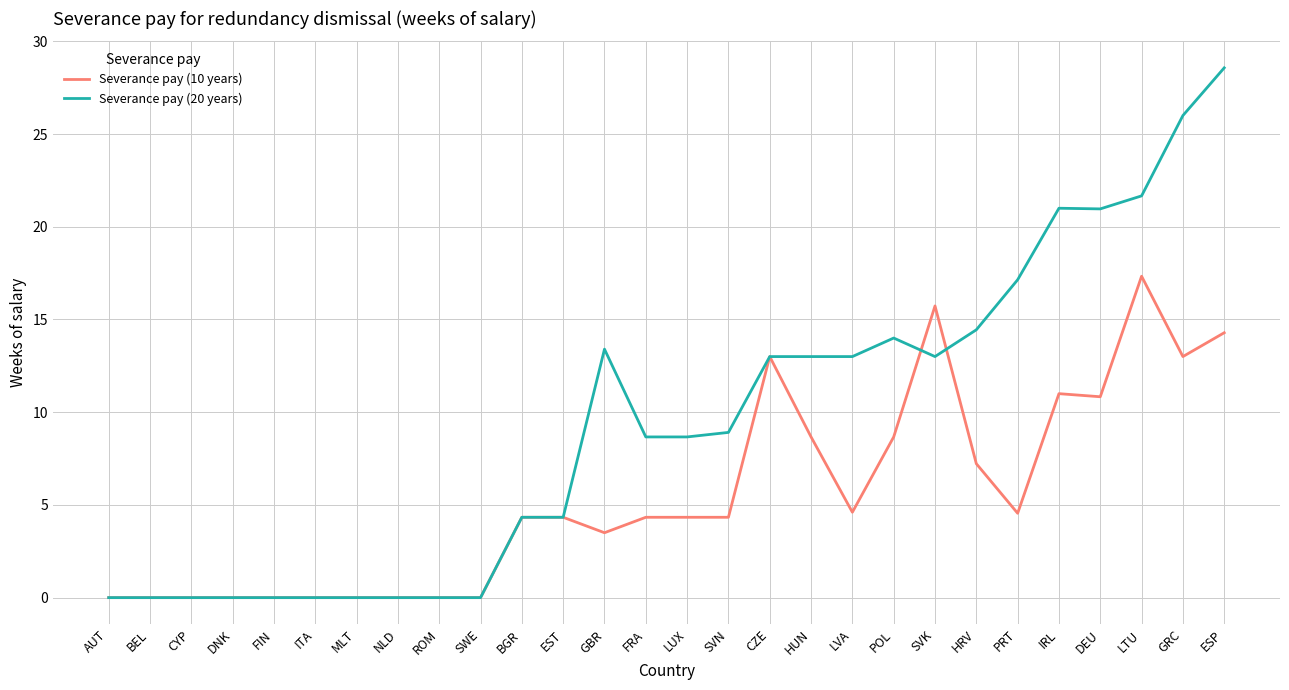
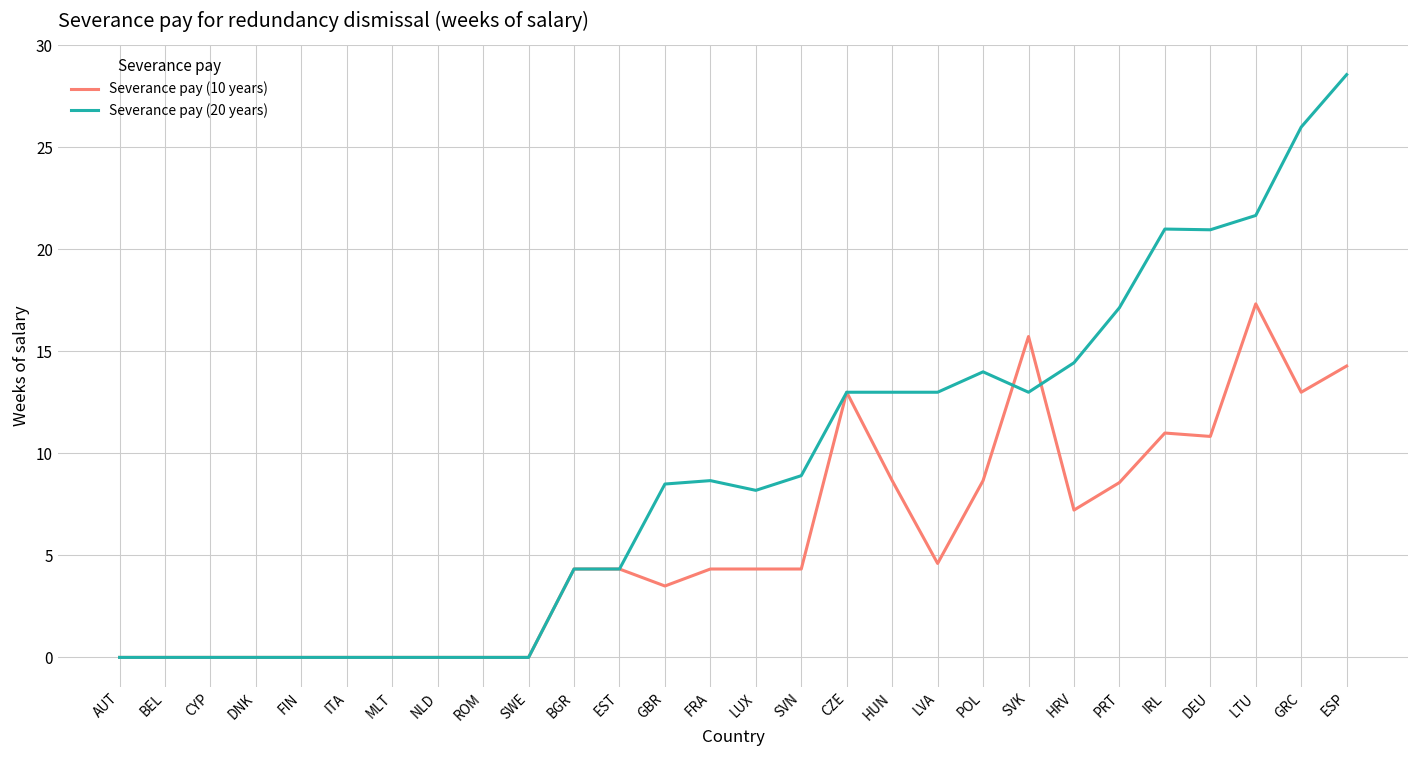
  {
    "Severance pay (10 years)": {
      "GBR": 3.5,
      "FRA": 4.3,
      "LUX": 4.3,
      "SVN": 4.3,
      "HUN": 8.7,
      "LVA": 4.6,
      "POL": 8.7,
      "SVK": 15.7,
      "HRV": 7.2,
-     "PRT": 4.5,
+     "PRT": 8.6,
      "IRL": 11.0,
      "DEU": 10.8,
      "LTU": 17.3,
      "GRC": 13.0,
      "ESP": 14.3
    },
    "Severance pay (20 years)": {
-     "GBR": 13.4,
+     "GBR": 8.5,
      "FRA": 8.7,
-     "LUX": 8.7,
+     "LUX": 8.2,
      "SVN": 8.9,
      "HUN": 13.0,
      "LVA": 13.0,
      "POL": 14.0,
      "SVK": 13.0,
      "HRV": 14.4,
      "PRT": 17.1,
      "IRL": 21.0,
      "DEU": 21.0,
      "LTU": 21.7,
      "GRC": 26.0,
      "ESP": 28.6
    }
  }
